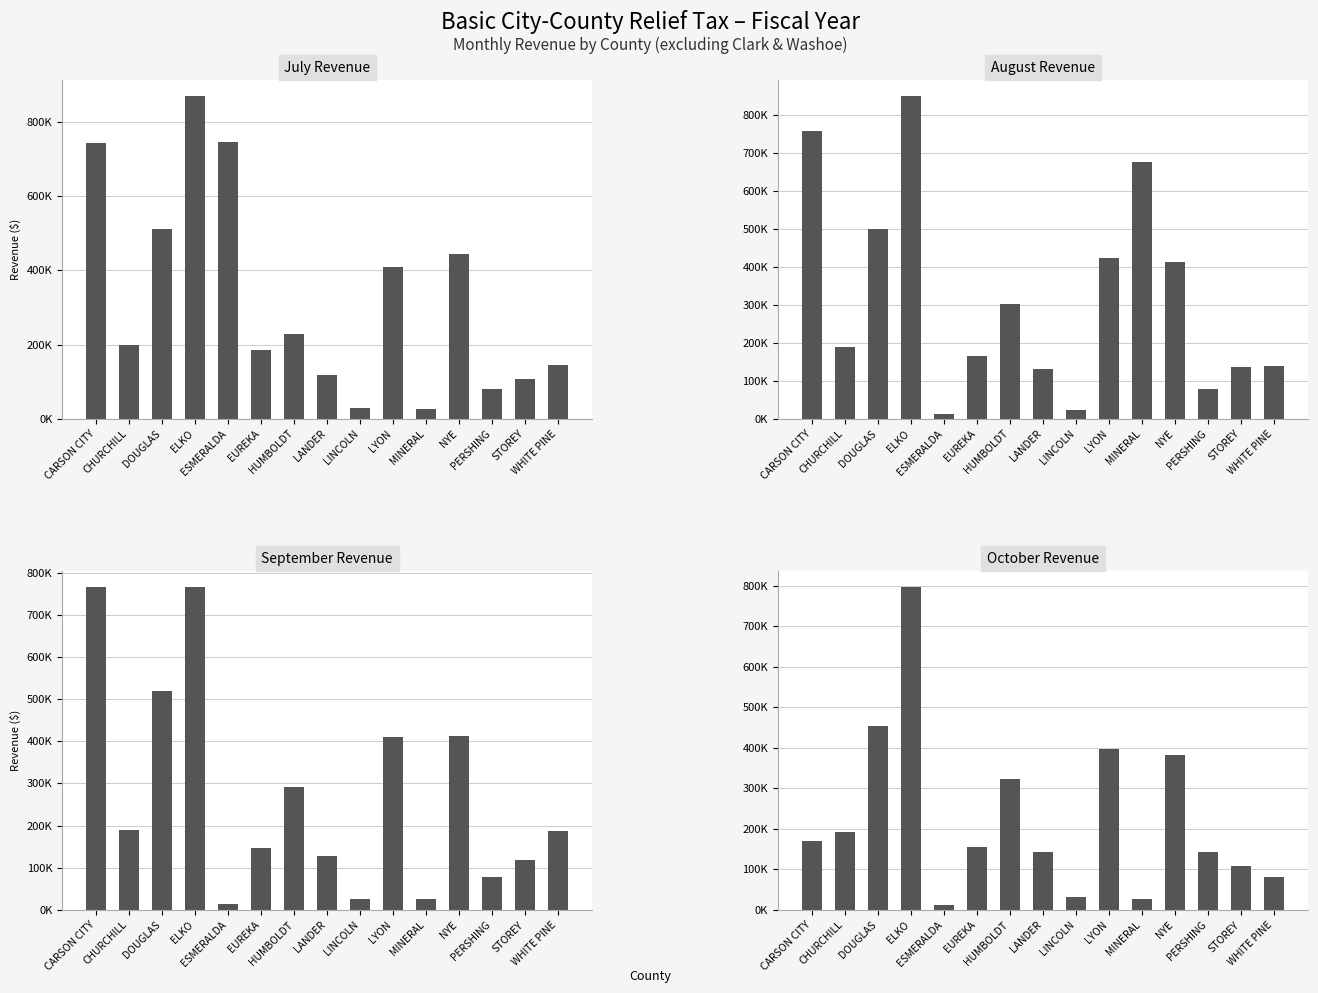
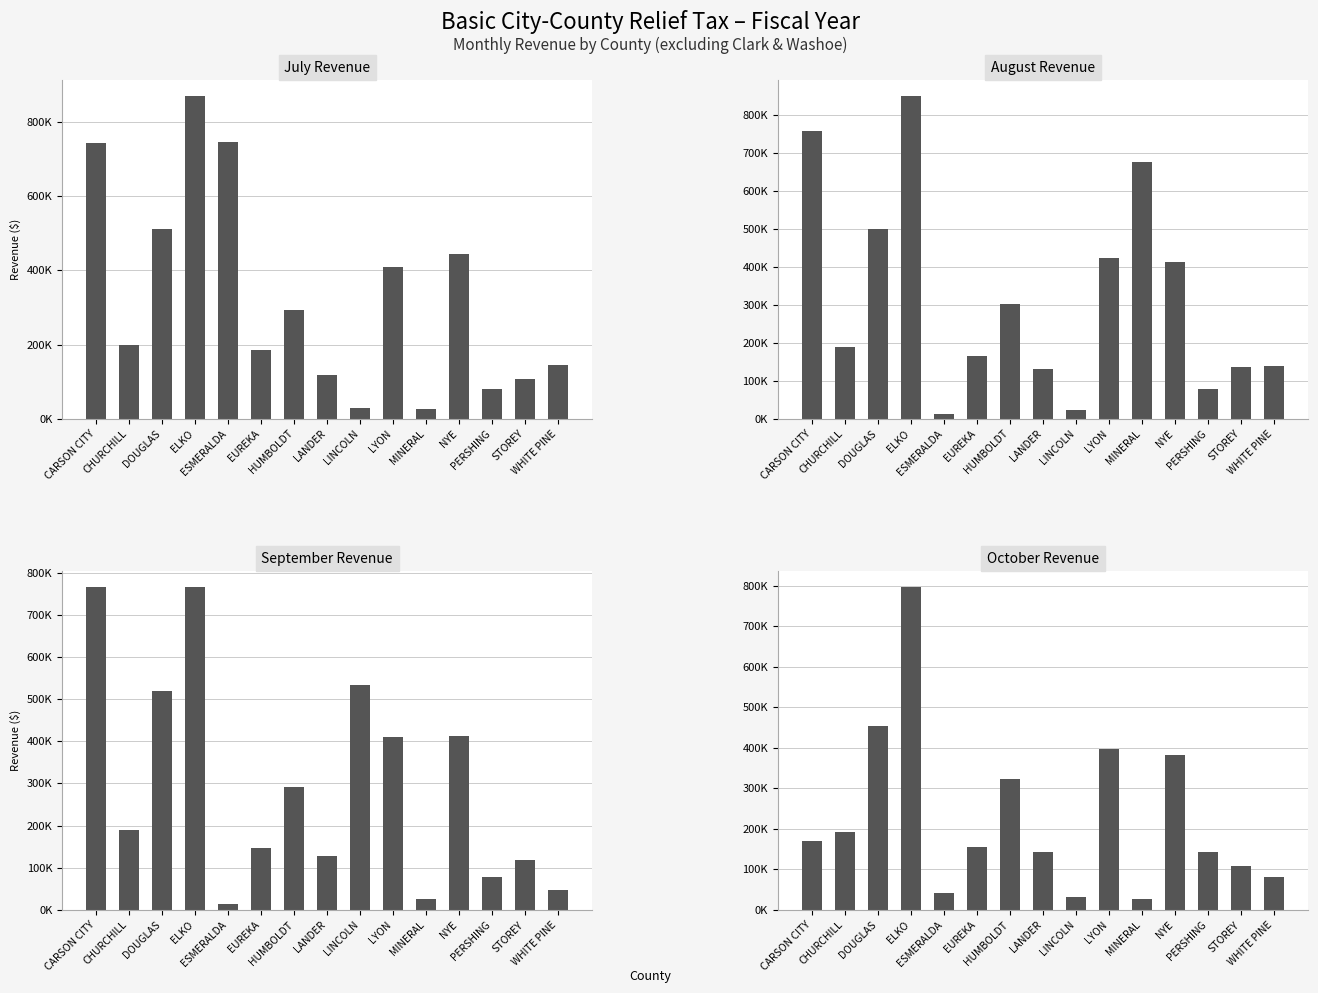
  {
    "July Revenue": {
      "CARSON CITY": 740000,
      "CHURCHILL": 200000,
      "DOUGLAS": 510000,
      "ELKO": 870000,
      "ESMERALDA": 750000,
      "EUREKA": 180000,
-     "HUMBOLDT": 230000,
+     "HUMBOLDT": 290000,
      "LANDER": 120000,
      "LINCOLN": 30000,
      "LYON": 410000,
      "MINERAL": 30000,
      "NYE": 450000,
      "PERSHING": 80000,
      "STOREY": 110000,
      "WHITE PINE": 140000
    },
    "August Revenue": {
      "CARSON CITY": 760000,
      "CHURCHILL": 190000,
      "DOUGLAS": 500000,
      "ELKO": 850000,
      "ESMERALDA": 10000,
      "EUREKA": 170000,
      "HUMBOLDT": 300000,
      "LANDER": 130000,
      "LINCOLN": 20000,
      "LYON": 420000,
      "MINERAL": 670000,
      "NYE": 410000,
      "PERSHING": 80000,
      "STOREY": 140000,
      "WHITE PINE": 140000
    },
    "September Revenue": {
      "CARSON CITY": 760000,
      "CHURCHILL": 190000,
      "DOUGLAS": 520000,
      "ELKO": 770000,
      "ESMERALDA": 10000,
      "EUREKA": 150000,
      "HUMBOLDT": 290000,
      "LANDER": 130000,
-     "LINCOLN": 30000,
+     "LINCOLN": 530000,
      "LYON": 410000,
      "MINERAL": 30000,
      "NYE": 410000,
      "PERSHING": 80000,
      "STOREY": 120000,
-     "WHITE PINE": 190000
+     "WHITE PINE": 50000
    },
    "October Revenue": {
      "CARSON CITY": 170000,
      "CHURCHILL": 190000,
      "DOUGLAS": 450000,
      "ELKO": 800000,
-     "ESMERALDA": 10000,
+     "ESMERALDA": 40000,
      "EUREKA": 160000,
      "HUMBOLDT": 320000,
      "LANDER": 140000,
      "LINCOLN": 30000,
      "LYON": 400000,
      "MINERAL": 30000,
      "NYE": 380000,
      "PERSHING": 140000,
      "STOREY": 110000,
      "WHITE PINE": 80000
    }
  }
